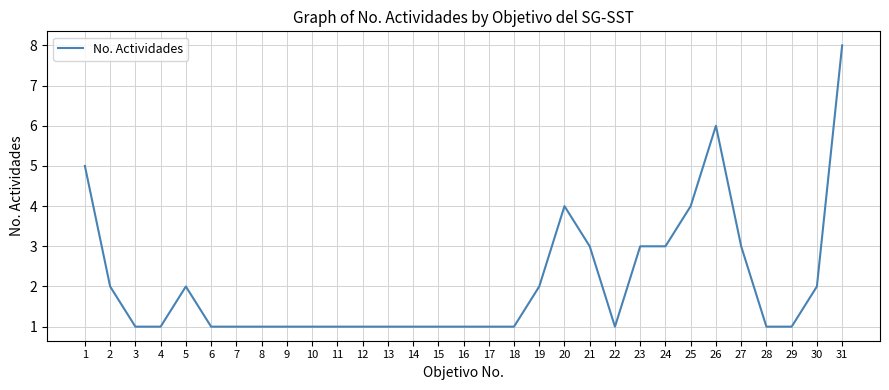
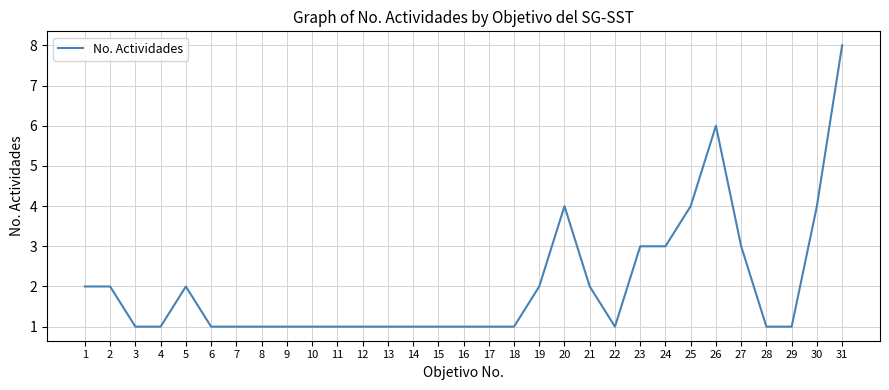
  {
-   "1": 5,
+   "1": 2,
    "2": 2,
    "3": 1,
    "4": 1,
    "5": 2,
    "6": 1,
    "7": 1,
    "8": 1,
    "9": 1,
    "10": 1,
    "11": 1,
    "12": 1,
    "13": 1,
    "14": 1,
    "15": 1,
    "16": 1,
    "17": 1,
    "18": 1,
    "19": 2,
    "20": 4,
-   "21": 3,
+   "21": 2,
    "22": 1,
    "23": 3,
    "24": 3,
    "25": 4,
    "26": 6,
    "27": 3,
    "28": 1,
    "29": 1,
-   "30": 2,
+   "30": 4,
    "31": 8
  }
